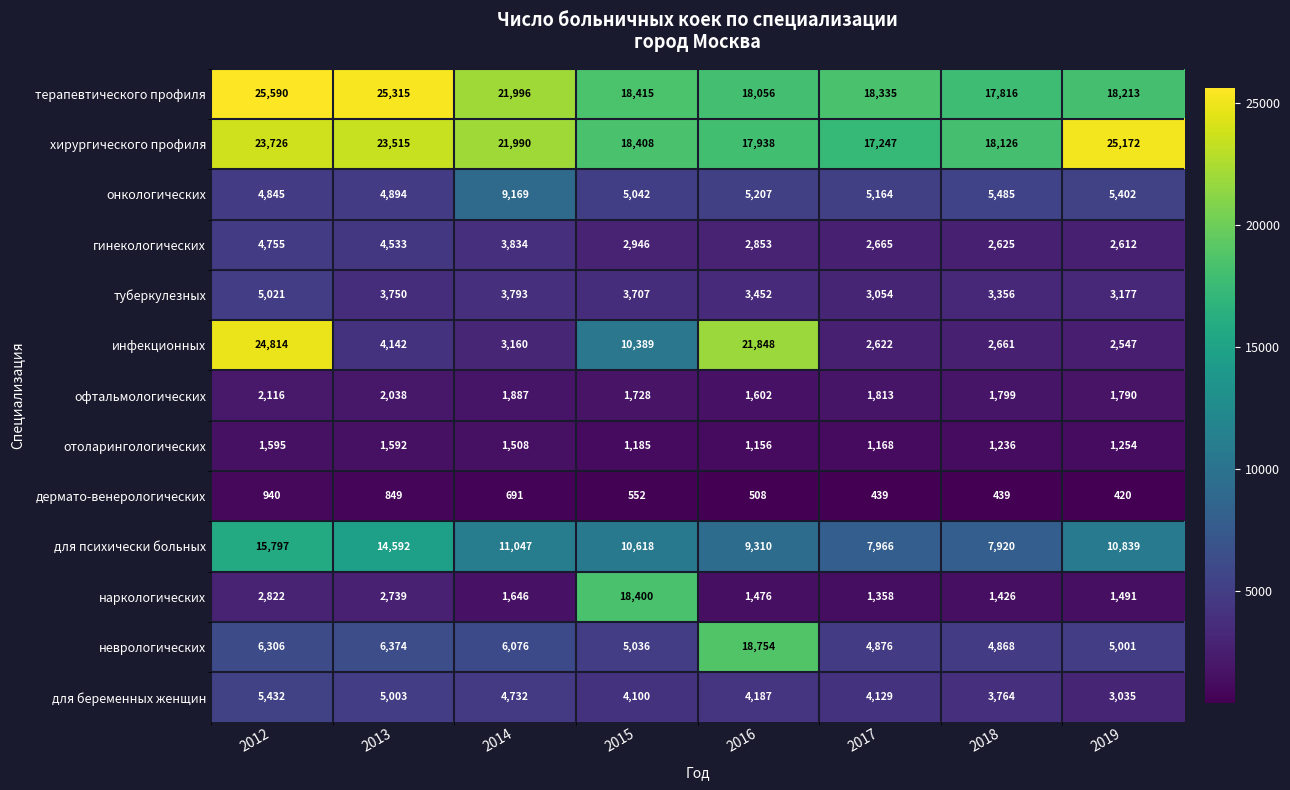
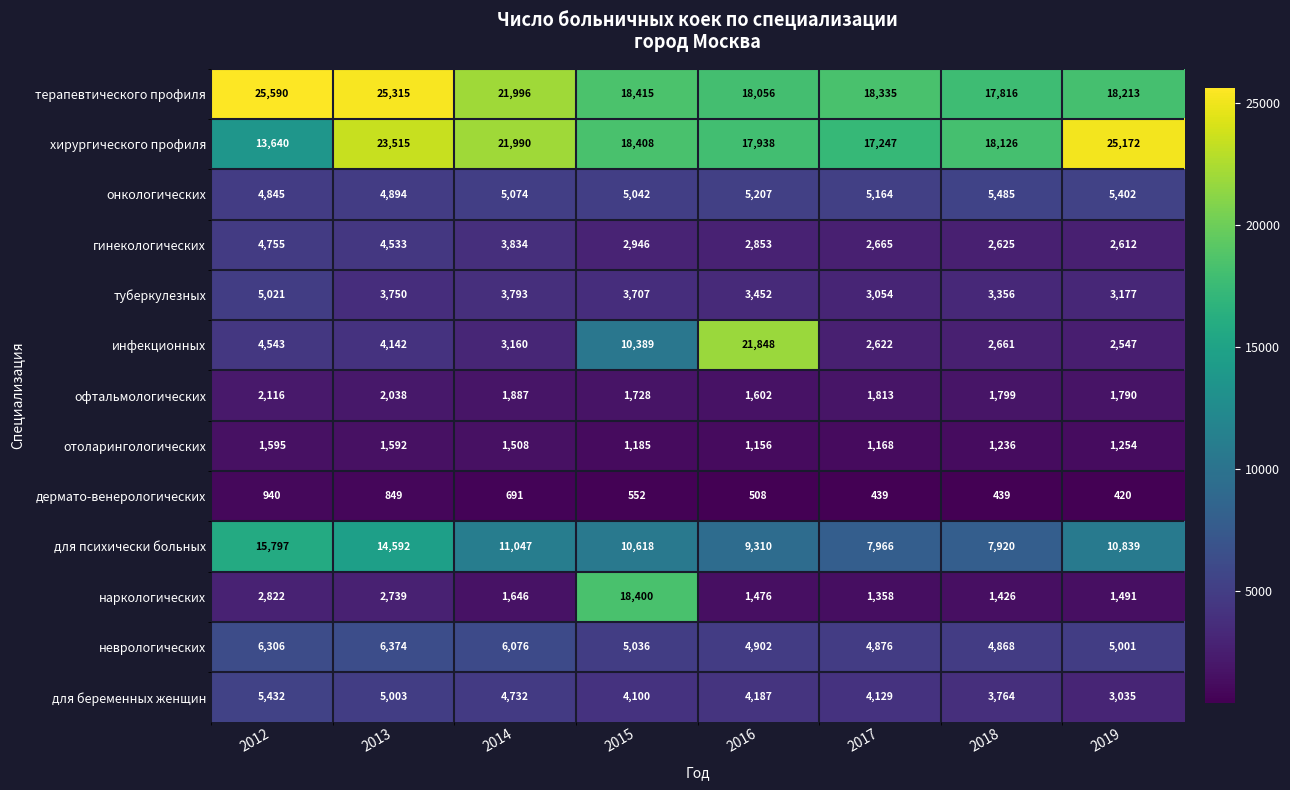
  {
    "терапевтического профиля": {
      "2012": "25,590",
      "2013": "25,315",
      "2014": "21,996",
      "2015": "18,415",
      "2016": "18,056",
      "2017": "18,335",
      "2018": "17,816",
      "2019": "18,213"
    },
    "хирургического профиля": {
-     "2012": "23,726",
+     "2012": "13,640",
      "2013": "23,515",
      "2014": "21,990",
      "2015": "18,408",
      "2016": "17,938",
      "2017": "17,247",
      "2018": "18,126",
      "2019": "25,172"
    },
    "онкологических": {
      "2012": "4,845",
      "2013": "4,894",
-     "2014": "9,169",
+     "2014": "5,074",
      "2015": "5,042",
      "2016": "5,207",
      "2017": "5,164",
      "2018": "5,485",
      "2019": "5,402"
    },
    "гинекологических": {
      "2012": "4,755",
      "2013": "4,533",
      "2014": "3,834",
      "2015": "2,946",
      "2016": "2,853",
      "2017": "2,665",
      "2018": "2,625",
      "2019": "2,612"
    },
    "туберкулезных": {
      "2012": "5,021",
      "2013": "3,750",
      "2014": "3,793",
      "2015": "3,707",
      "2016": "3,452",
      "2017": "3,054",
      "2018": "3,356",
      "2019": "3,177"
    },
    "инфекционных": {
-     "2012": "24,814",
+     "2012": "4,543",
      "2013": "4,142",
      "2014": "3,160",
      "2015": "10,389",
      "2016": "21,848",
      "2017": "2,622",
      "2018": "2,661",
      "2019": "2,547"
    },
    "офтальмологических": {
      "2012": "2,116",
      "2013": "2,038",
      "2014": "1,887",
      "2015": "1,728",
      "2016": "1,602",
      "2017": "1,813",
      "2018": "1,799",
      "2019": "1,790"
    },
    "отоларингологических": {
      "2012": "1,595",
      "2013": "1,592",
      "2014": "1,508",
      "2015": "1,185",
      "2016": "1,156",
      "2017": "1,168",
      "2018": "1,236",
      "2019": "1,254"
    },
    "дермато-венерологических": {
      "2012": "940",
      "2013": "849",
      "2014": "691",
      "2015": "552",
      "2016": "508",
      "2017": "439",
      "2018": "439",
      "2019": "420"
    },
    "для психически больных": {
      "2012": "15,797",
      "2013": "14,592",
      "2014": "11,047",
      "2015": "10,618",
      "2016": "9,310",
      "2017": "7,966",
      "2018": "7,920",
      "2019": "10,839"
    },
    "наркологических": {
      "2012": "2,822",
      "2013": "2,739",
      "2014": "1,646",
      "2015": "18,400",
      "2016": "1,476",
      "2017": "1,358",
      "2018": "1,426",
      "2019": "1,491"
    },
    "неврологических": {
      "2012": "6,306",
      "2013": "6,374",
      "2014": "6,076",
      "2015": "5,036",
-     "2016": "18,754",
+     "2016": "4,902",
      "2017": "4,876",
      "2018": "4,868",
      "2019": "5,001"
    },
    "для беременных женщин": {
      "2012": "5,432",
      "2013": "5,003",
      "2014": "4,732",
      "2015": "4,100",
      "2016": "4,187",
      "2017": "4,129",
      "2018": "3,764",
      "2019": "3,035"
    }
  }
